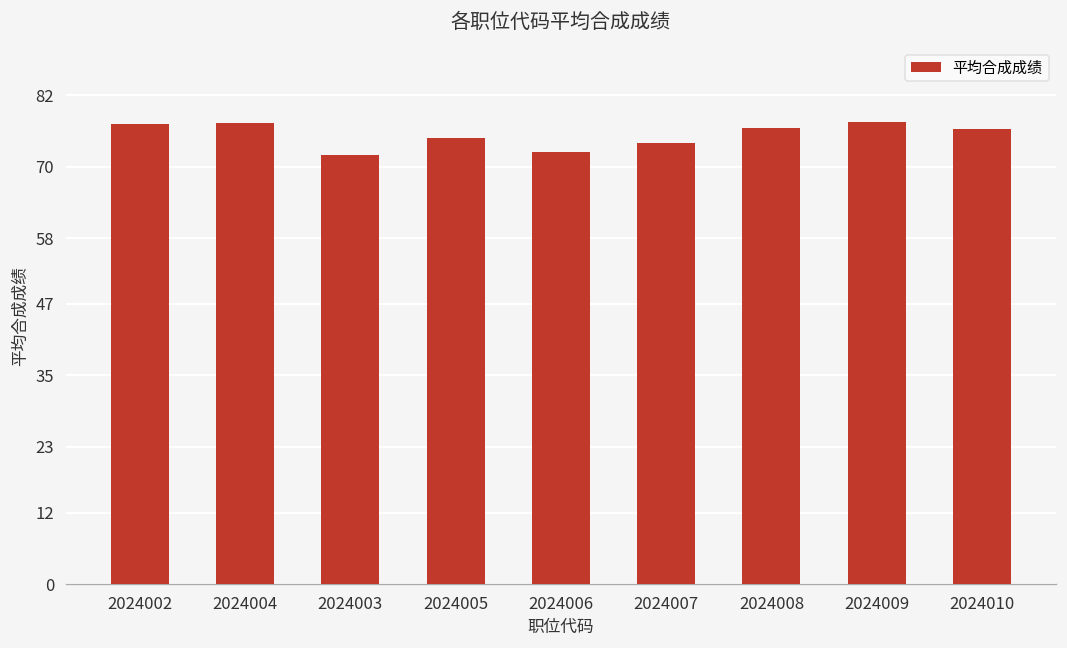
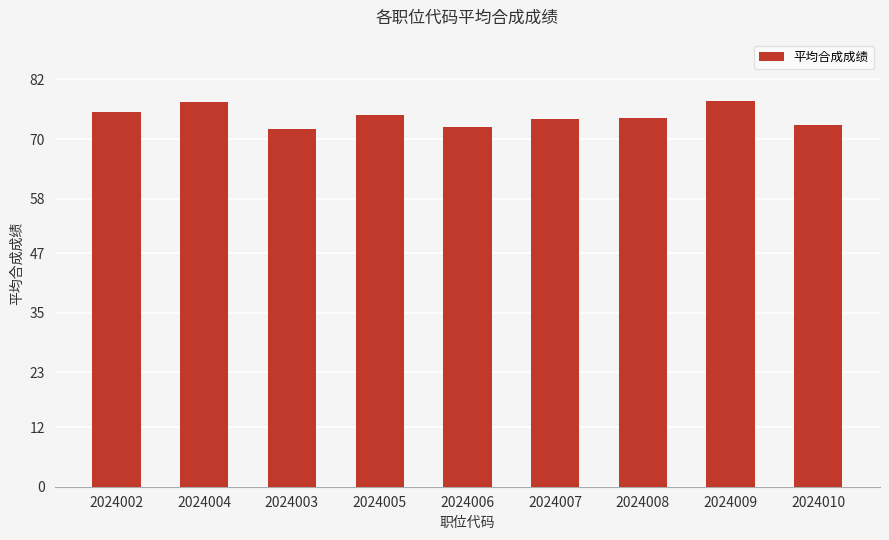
  {
-   "2024002": 77,
+   "2024002": 75,
    "2024004": 77,
    "2024003": 72,
    "2024005": 75,
    "2024006": 72,
    "2024007": 74,
-   "2024008": 77,
+   "2024008": 74,
    "2024009": 78,
-   "2024010": 76
+   "2024010": 73
  }
